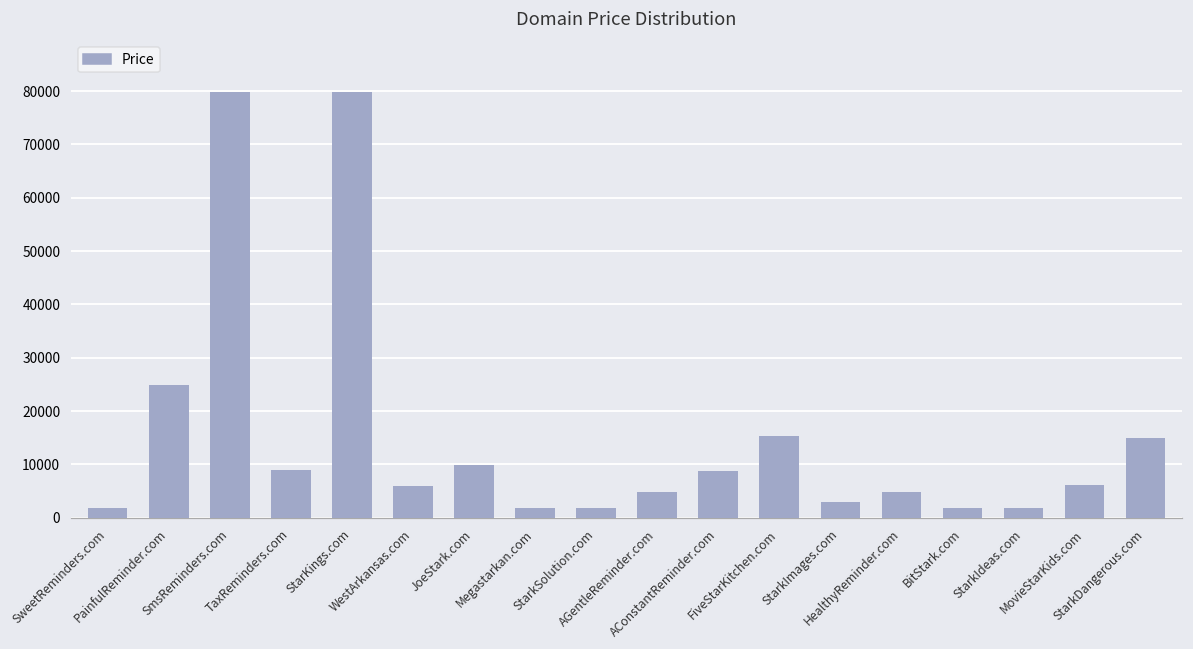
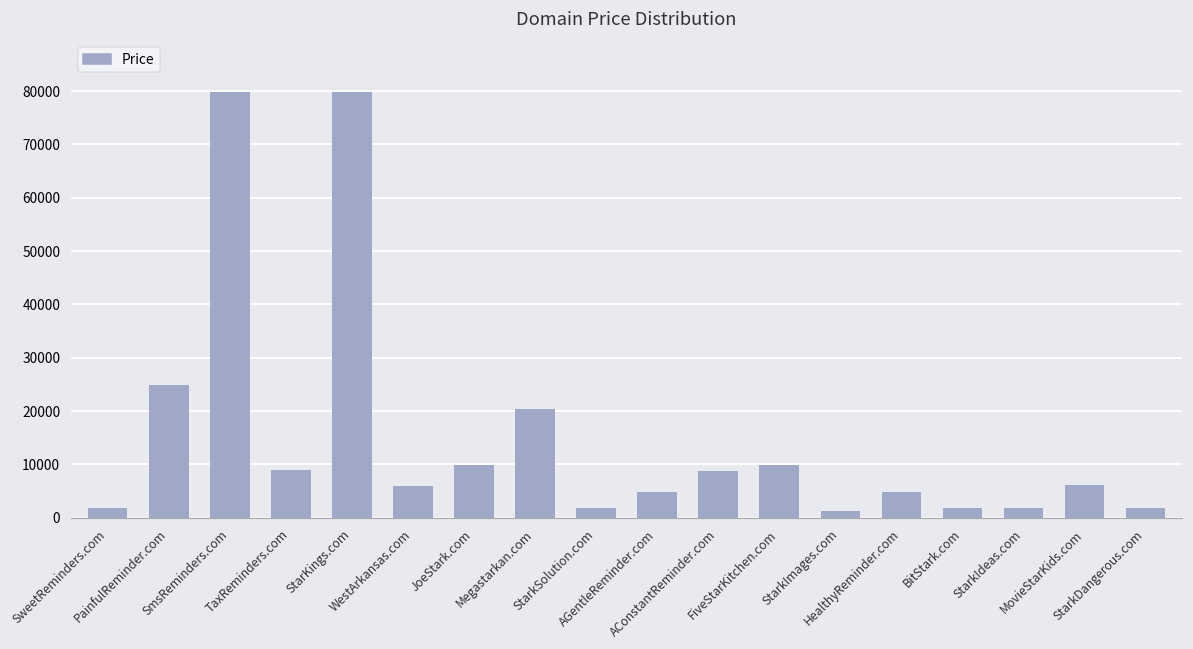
  {
    "SweetReminders.com": 2000,
    "PainfulReminder.com": 25000,
    "SmsReminders.com": 80000,
    "TaxReminders.com": 9000,
    "StarKings.com": 80000,
    "WestArkansas.com": 6000,
    "JoeStark.com": 10000,
-   "Megastarkan.com": 2000,
+   "Megastarkan.com": 20000,
    "StarkSolution.com": 2000,
    "AGentleReminder.com": 5000,
    "AConstantReminder.com": 9000,
-   "FiveStarKitchen.com": 15000,
-   "StarkImages.com": 3000,
+   "FiveStarKitchen.com": 10000,
+   "StarkImages.com": 1000,
    "HealthyReminder.com": 5000,
    "BitStark.com": 2000,
    "StarkIdeas.com": 2000,
    "MovieStarKids.com": 6000,
-   "StarkDangerous.com": 15000
+   "StarkDangerous.com": 2000
  }
